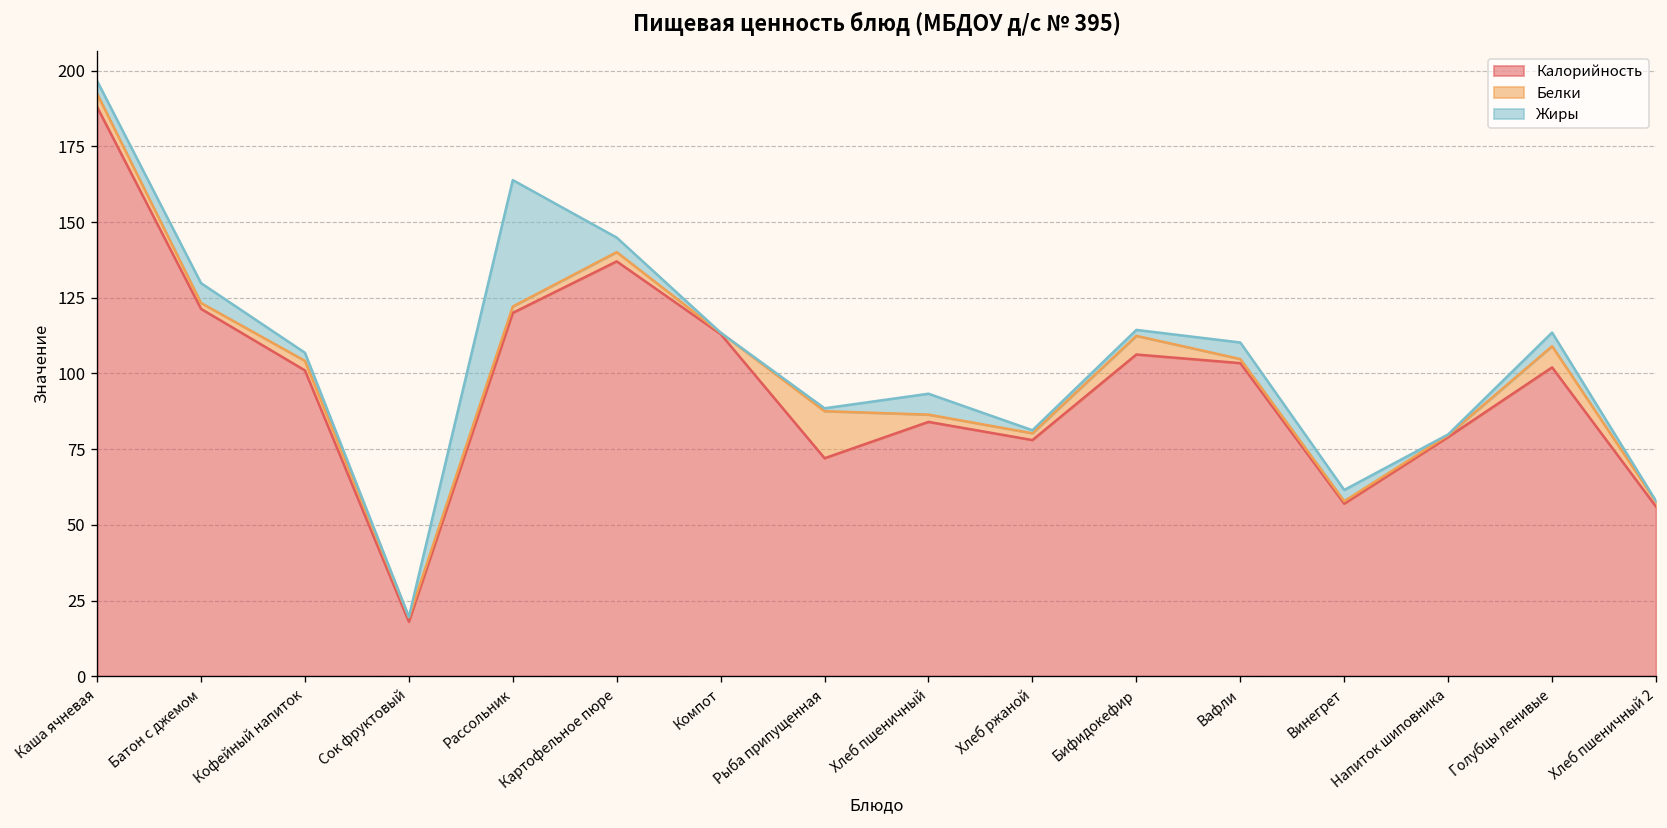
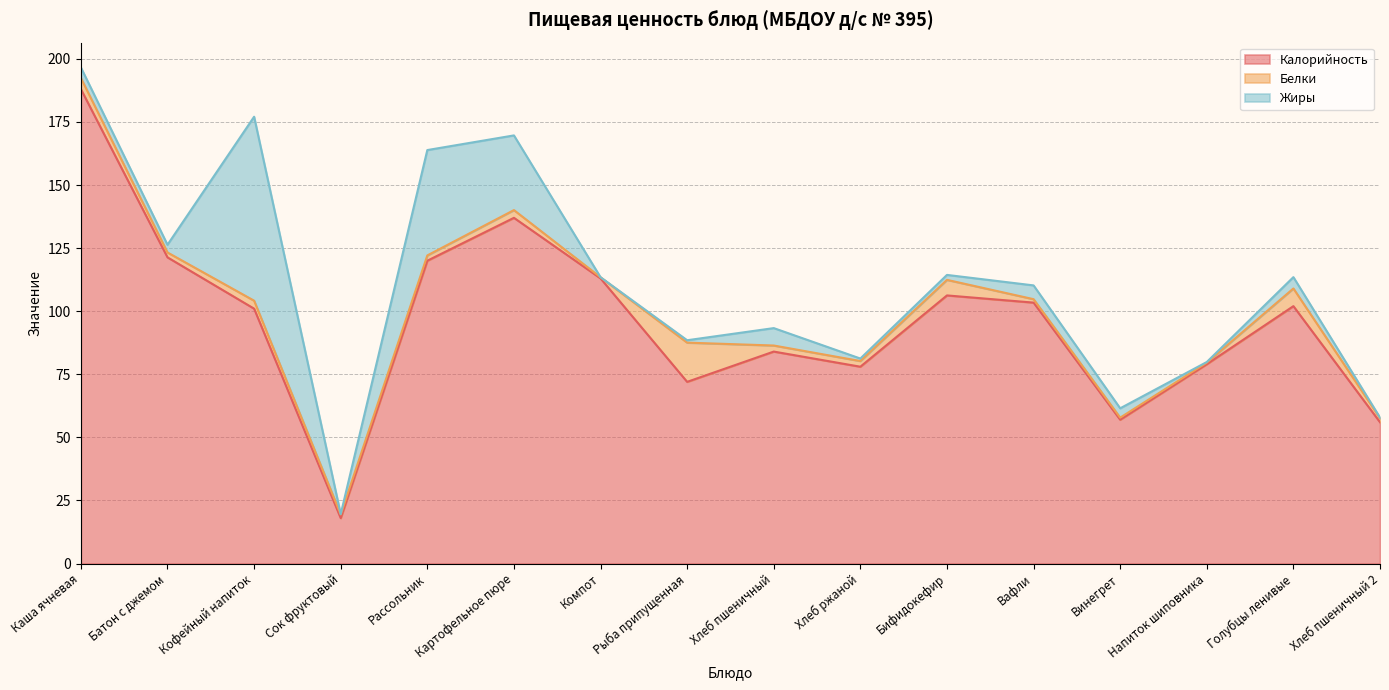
  {
    "Жиры": {
      "Каша ячневая": 4,
-     "Батон с джемом": 7,
-     "Кофейный напиток": 3,
+     "Батон с джемом": 3,
+     "Кофейный напиток": 73,
      "Рассольник": 42,
-     "Картофельное пюре": 5,
+     "Картофельное пюре": 30,
      "Хлеб пшеничный": 7,
      "Бифидокефир": 2,
      "Вафли": 5,
      "Винегрет": 4,
      "Голубцы ленивые": 5
    }
  }
